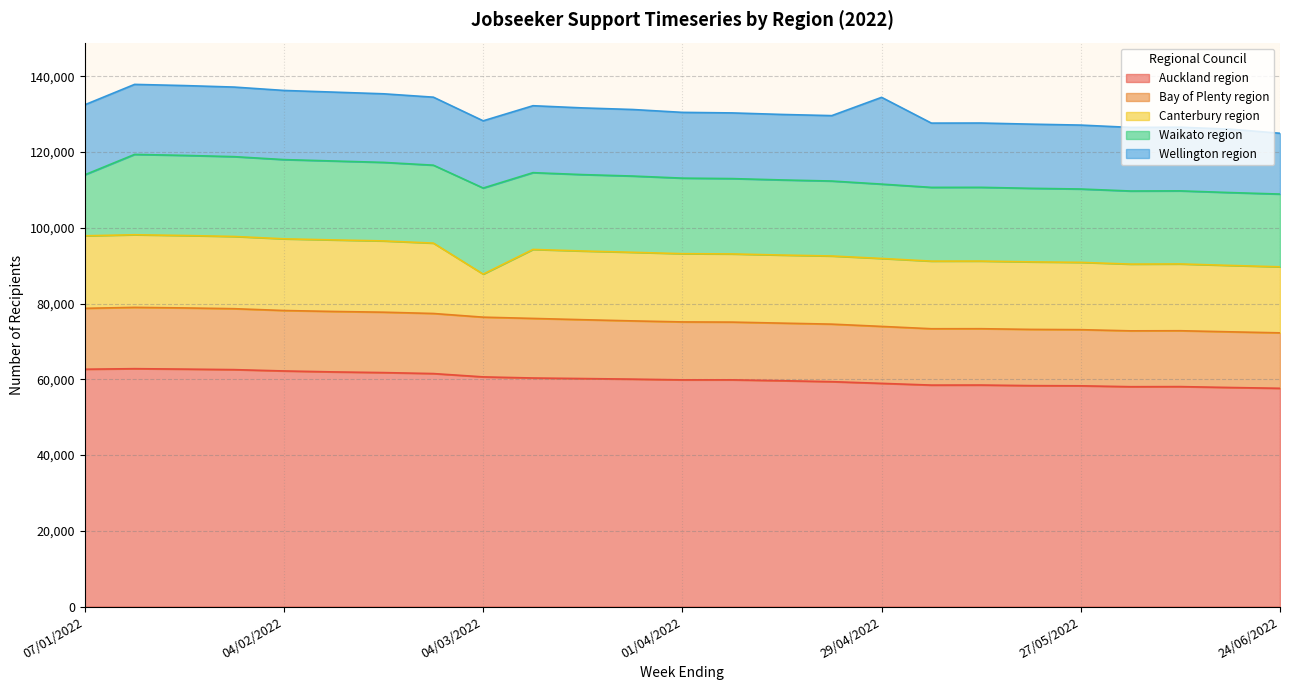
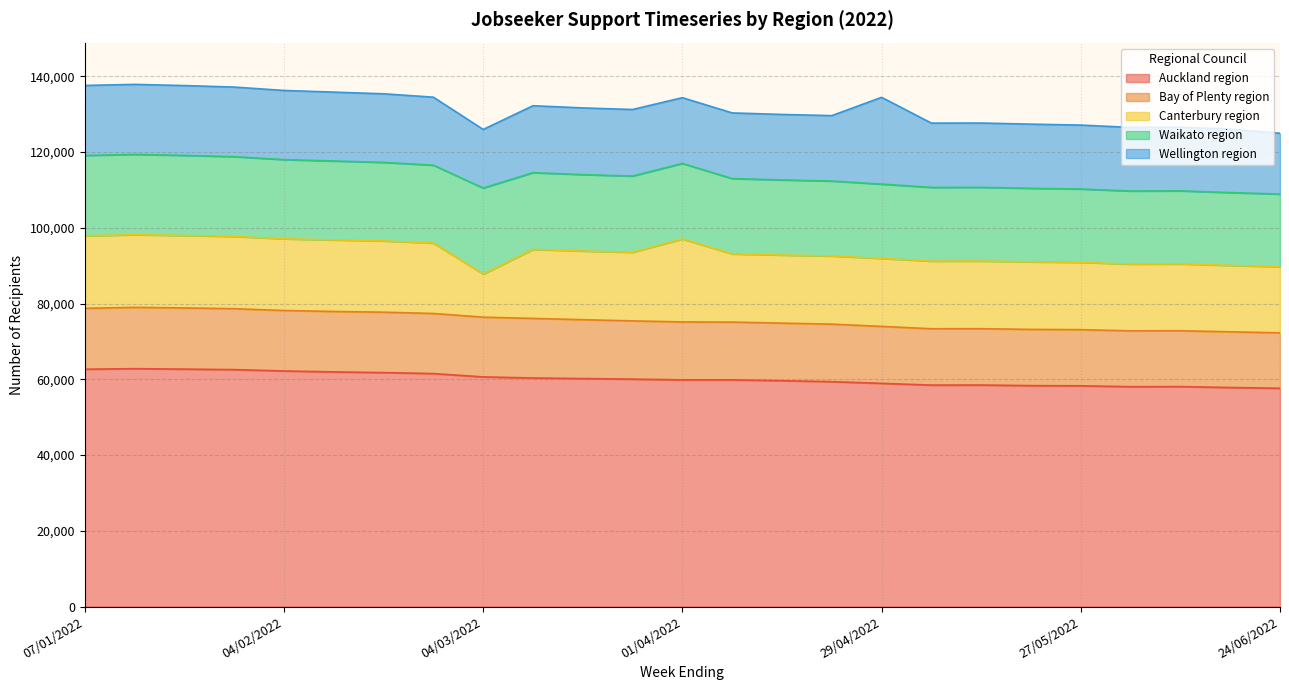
  {
    "Canterbury region": {
      "07/01/2022": "19,000",
      "04/02/2022": "19,000",
      "04/03/2022": "11,000",
-     "01/04/2022": "18,000",
+     "01/04/2022": "22,000",
      "29/04/2022": "18,000",
      "27/05/2022": "18,000",
      "24/06/2022": "17,000"
    },
    "Waikato region": {
-     "07/01/2022": "16,000",
+     "07/01/2022": "21,000",
      "04/02/2022": "21,000",
      "04/03/2022": "23,000",
      "01/04/2022": "20,000",
      "29/04/2022": "20,000",
      "27/05/2022": "19,000",
      "24/06/2022": "19,000"
    },
    "Wellington region": {
      "07/01/2022": "18,000",
      "04/02/2022": "18,000",
-     "04/03/2022": "18,000",
+     "04/03/2022": "15,000",
      "01/04/2022": "17,000",
      "29/04/2022": "23,000",
      "27/05/2022": "17,000",
      "24/06/2022": "16,000"
    }
  }
